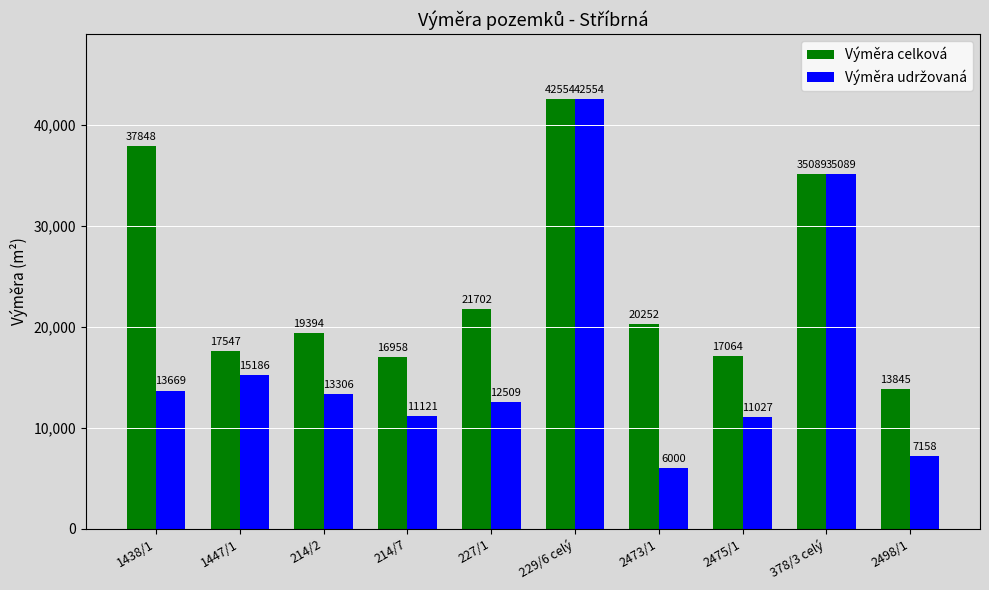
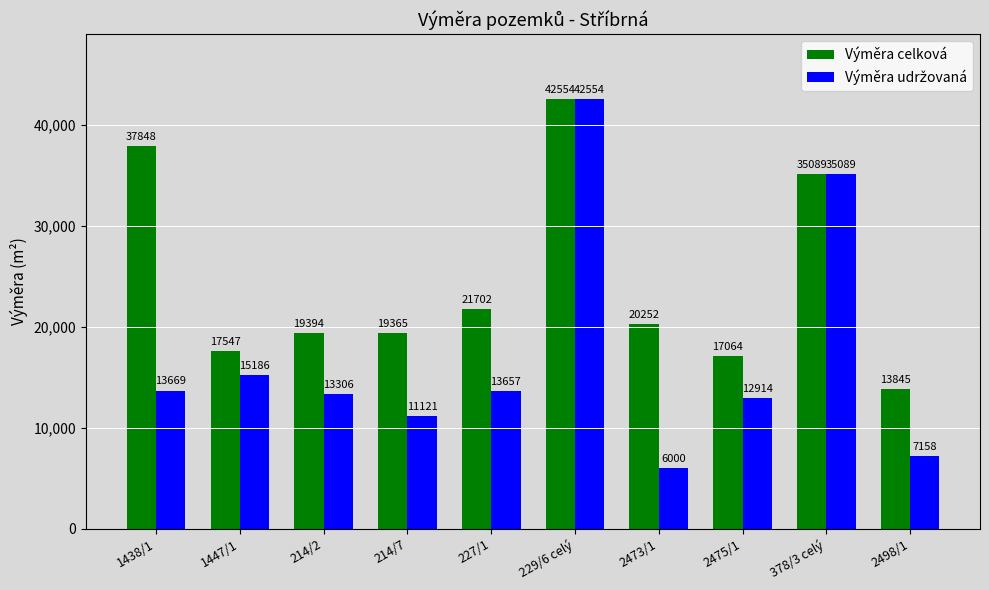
  {
    "Výměra celková": {
      "1438/1": 37848,
      "1447/1": 17547,
      "214/2": 19394,
-     "214/7": 16958,
+     "214/7": 19365,
      "227/1": 21702,
      "229/6 celý": 42554,
      "2473/1": 20252,
      "2475/1": 17064,
      "378/3 celý": 35089,
      "2498/1": 13845
    },
    "Výměra udržovaná": {
      "1438/1": 13669,
      "1447/1": 15186,
      "214/2": 13306,
      "214/7": 11121,
-     "227/1": 12509,
+     "227/1": 13657,
      "229/6 celý": 42554,
      "2473/1": 6000,
-     "2475/1": 11027,
+     "2475/1": 12914,
      "378/3 celý": 35089,
      "2498/1": 7158
    }
  }
